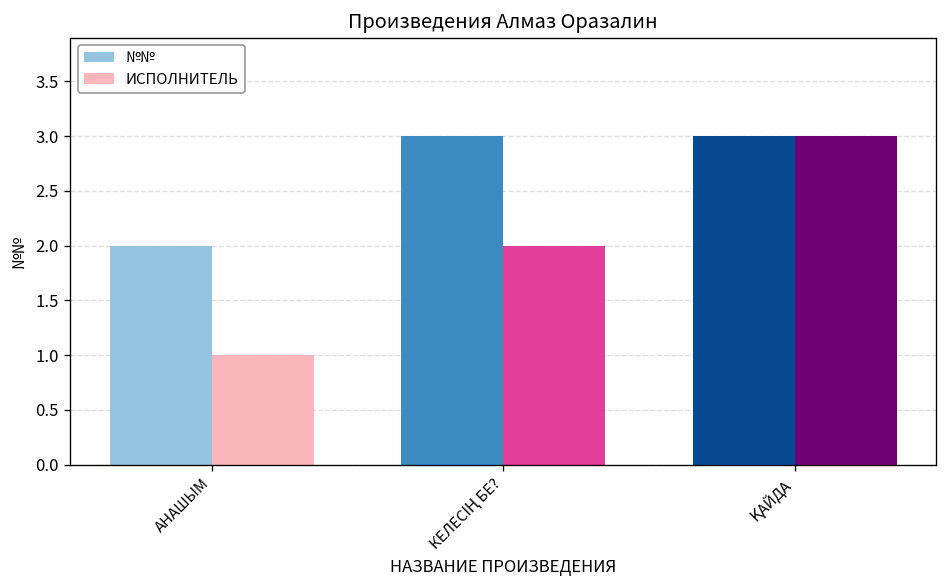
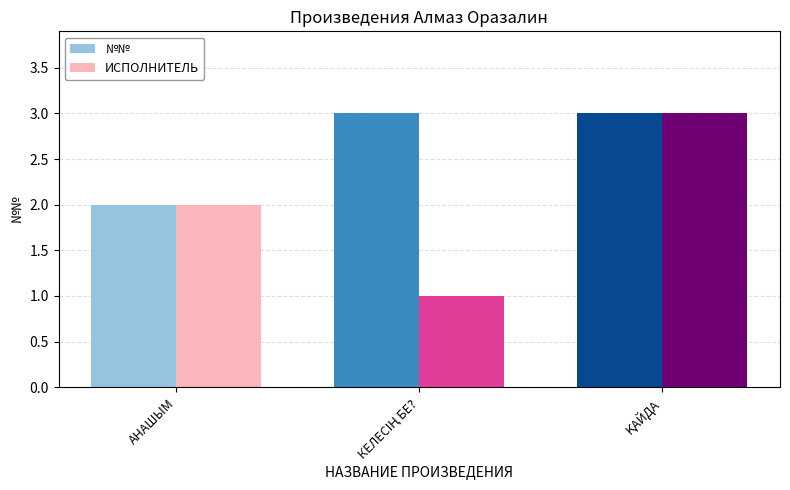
  {
    "№№": {
      "АНАШЫМ": 2,
      "КЕЛЕСІҢ БЕ?": 3,
      "ҚАЙДА": 3
    },
    "ИСПОЛНИТЕЛЬ": {
-     "АНАШЫМ": 1,
-     "КЕЛЕСІҢ БЕ?": 2,
+     "АНАШЫМ": 2,
+     "КЕЛЕСІҢ БЕ?": 1,
      "ҚАЙДА": 3
    }
  }
